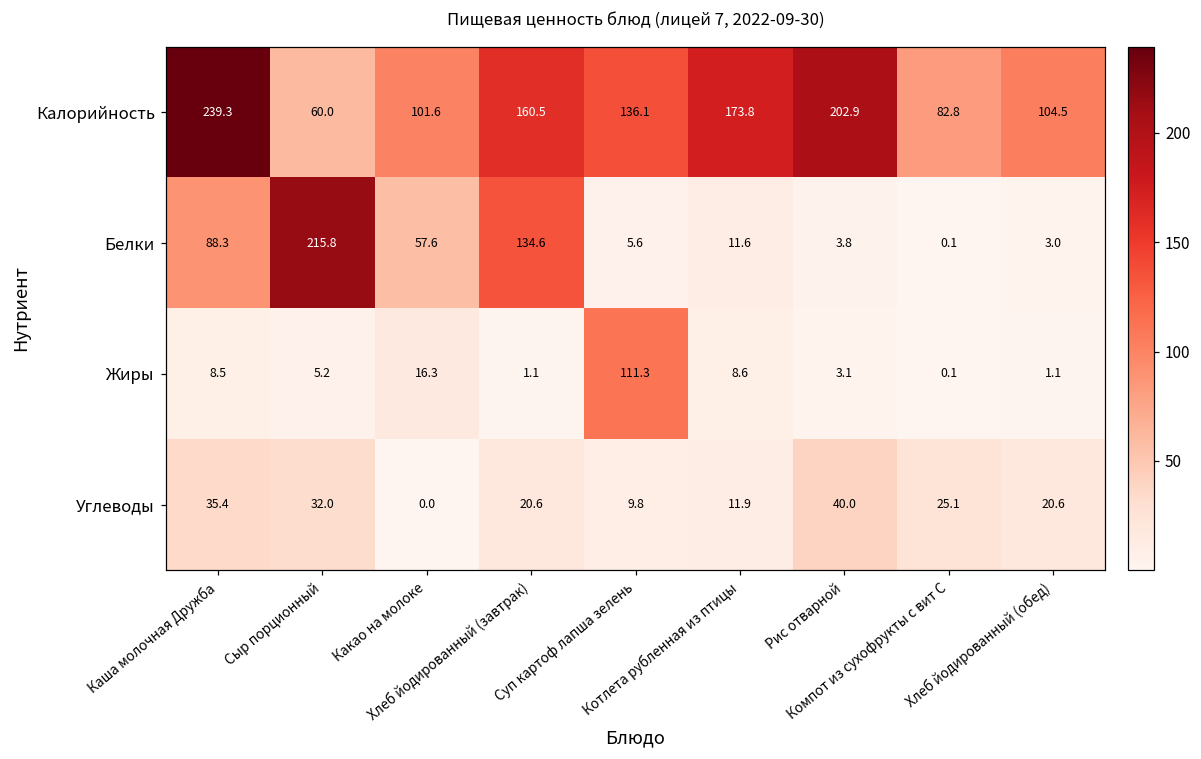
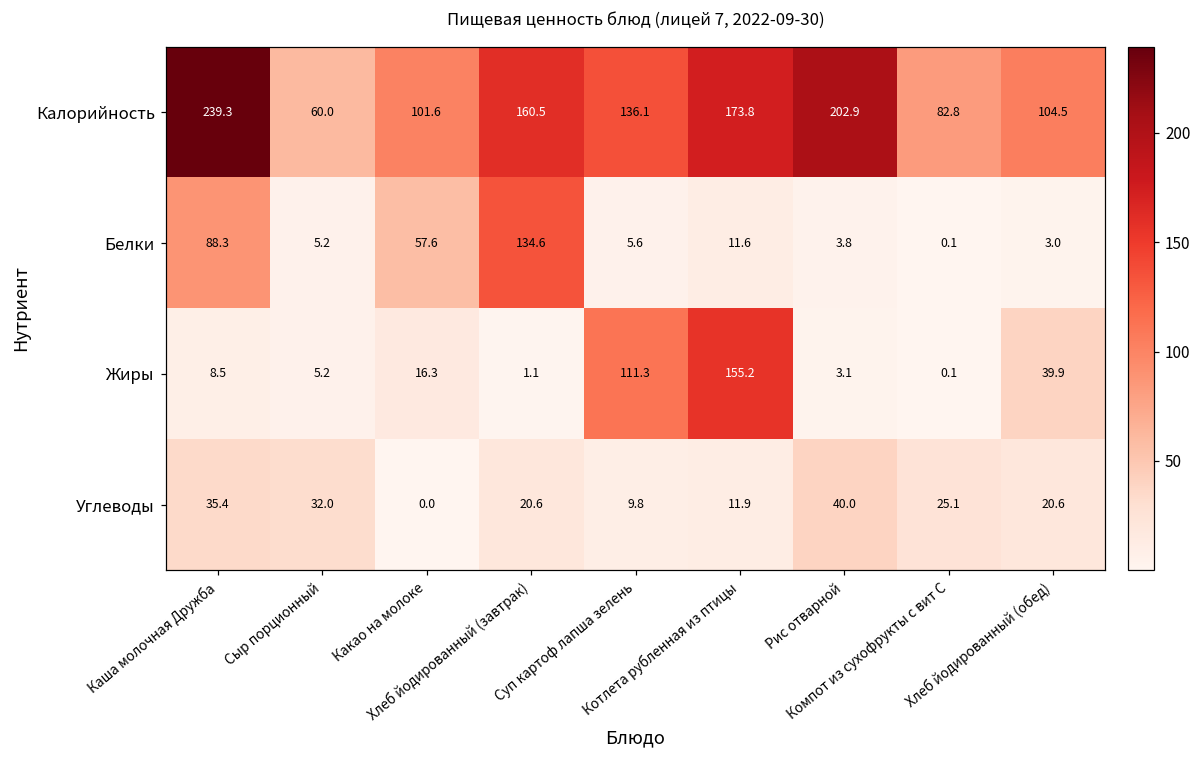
  {
    "Калорийность": {
      "Каша молочная Дружба": 239.3,
      "Сыр порционный": 60.0,
      "Какао на молоке": 101.6,
      "Хлеб йодированный (завтрак)": 160.5,
      "Суп картоф лапша зелень": 136.1,
      "Котлета рубленная из птицы": 173.8,
      "Рис отварной": 202.9,
      "Компот из сухофрукты с вит С": 82.8,
      "Хлеб йодированный (обед)": 104.5
    },
    "Белки": {
      "Каша молочная Дружба": 88.3,
-     "Сыр порционный": 215.8,
+     "Сыр порционный": 5.2,
      "Какао на молоке": 57.6,
      "Хлеб йодированный (завтрак)": 134.6,
      "Суп картоф лапша зелень": 5.6,
      "Котлета рубленная из птицы": 11.6,
      "Рис отварной": 3.8,
      "Компот из сухофрукты с вит С": 0.1,
      "Хлеб йодированный (обед)": 3.0
    },
    "Жиры": {
      "Каша молочная Дружба": 8.5,
      "Сыр порционный": 5.2,
      "Какао на молоке": 16.3,
      "Хлеб йодированный (завтрак)": 1.1,
      "Суп картоф лапша зелень": 111.3,
-     "Котлета рубленная из птицы": 8.6,
+     "Котлета рубленная из птицы": 155.2,
      "Рис отварной": 3.1,
      "Компот из сухофрукты с вит С": 0.1,
-     "Хлеб йодированный (обед)": 1.1
+     "Хлеб йодированный (обед)": 39.9
    },
    "Углеводы": {
      "Каша молочная Дружба": 35.4,
      "Сыр порционный": 32.0,
      "Какао на молоке": 0.0,
      "Хлеб йодированный (завтрак)": 20.6,
      "Суп картоф лапша зелень": 9.8,
      "Котлета рубленная из птицы": 11.9,
      "Рис отварной": 40.0,
      "Компот из сухофрукты с вит С": 25.1,
      "Хлеб йодированный (обед)": 20.6
    }
  }
